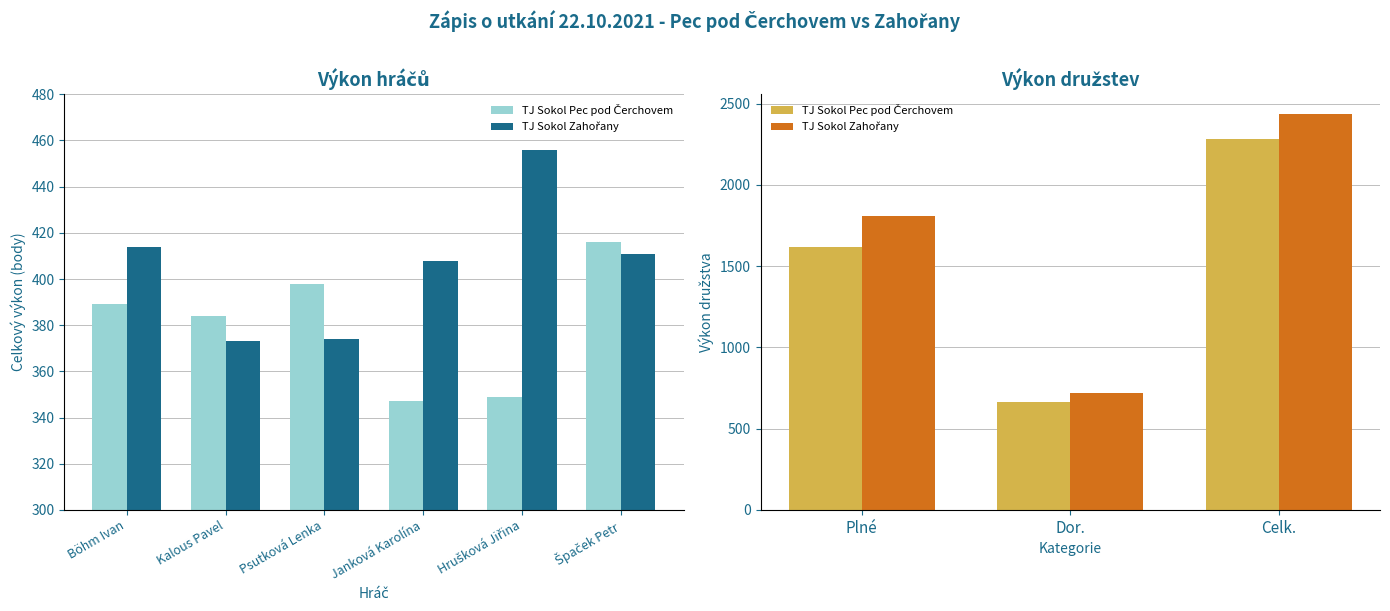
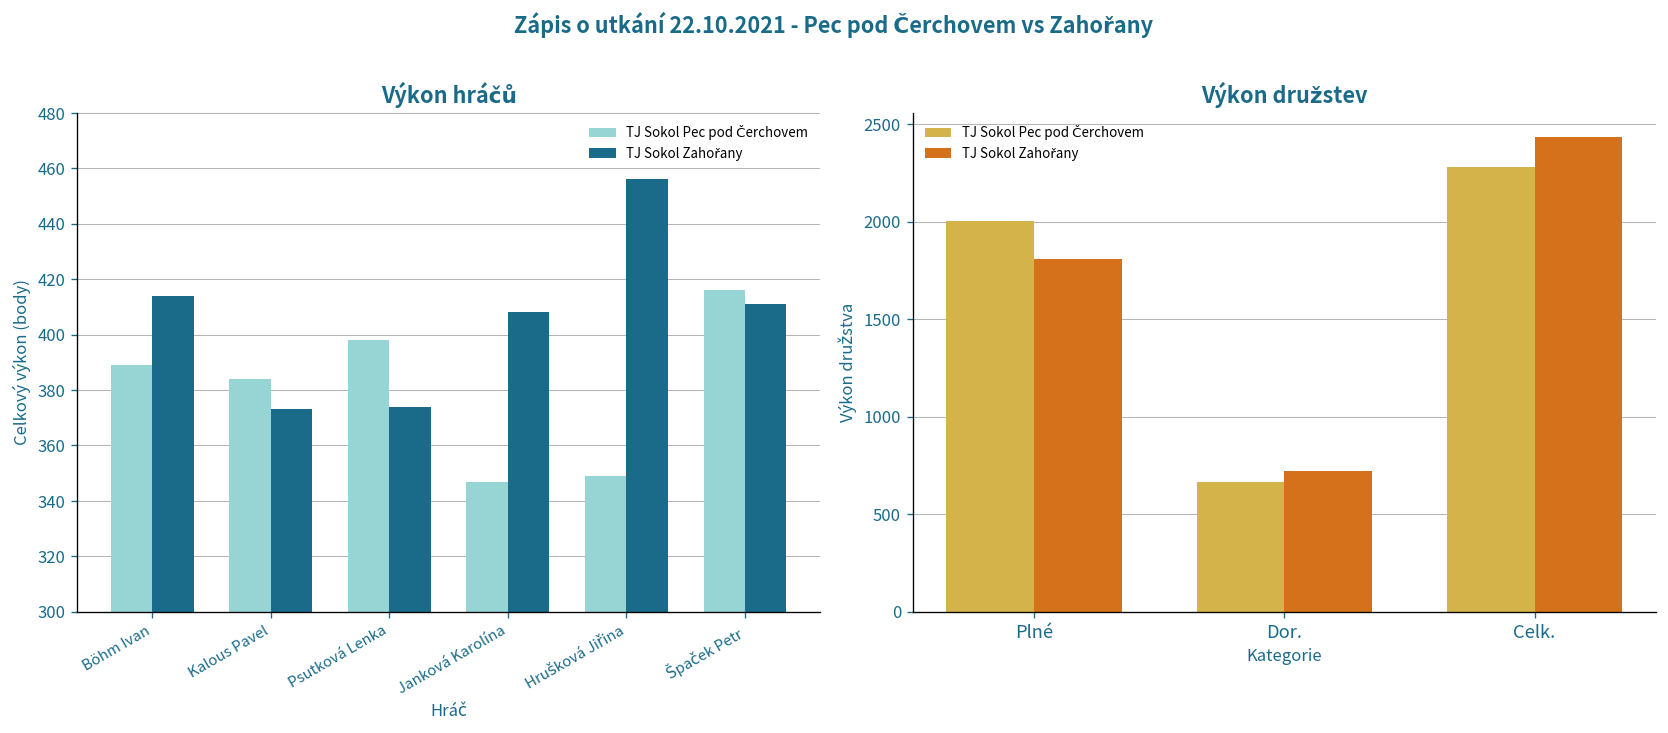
  {
    "Výkon družstev": {
      "TJ Sokol Pec pod Čerchovem": {
-       "Plné": 1620,
+       "Plné": 2000,
        "Dor.": 660,
        "Celk.": 2280
      },
      "TJ Sokol Zahořany": {
        "Plné": 1810,
        "Dor.": 720,
        "Celk.": 2440
      }
    }
  }
